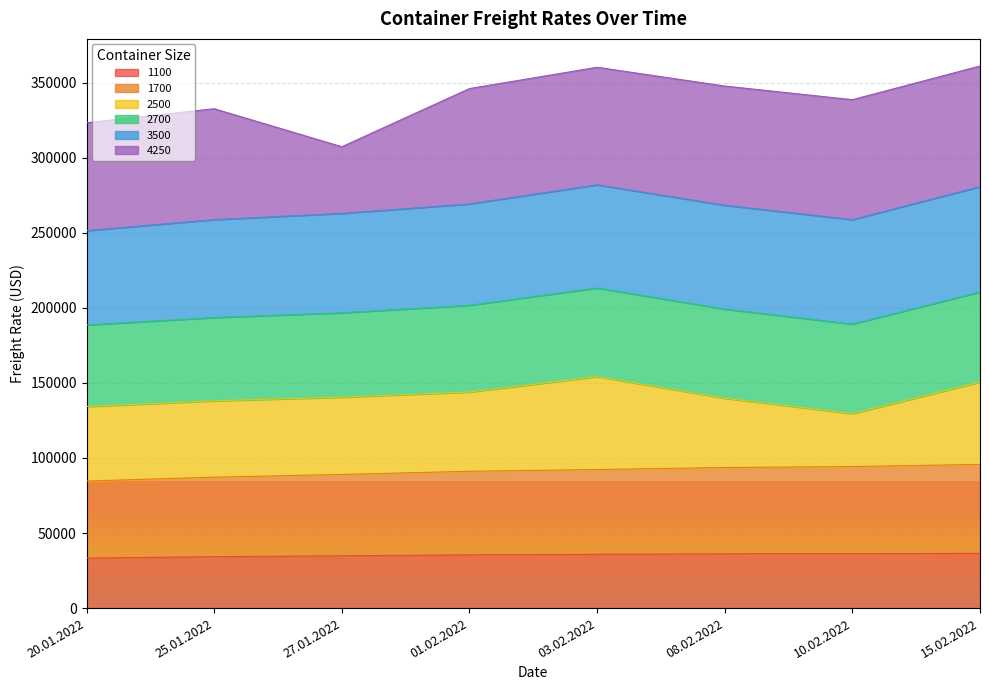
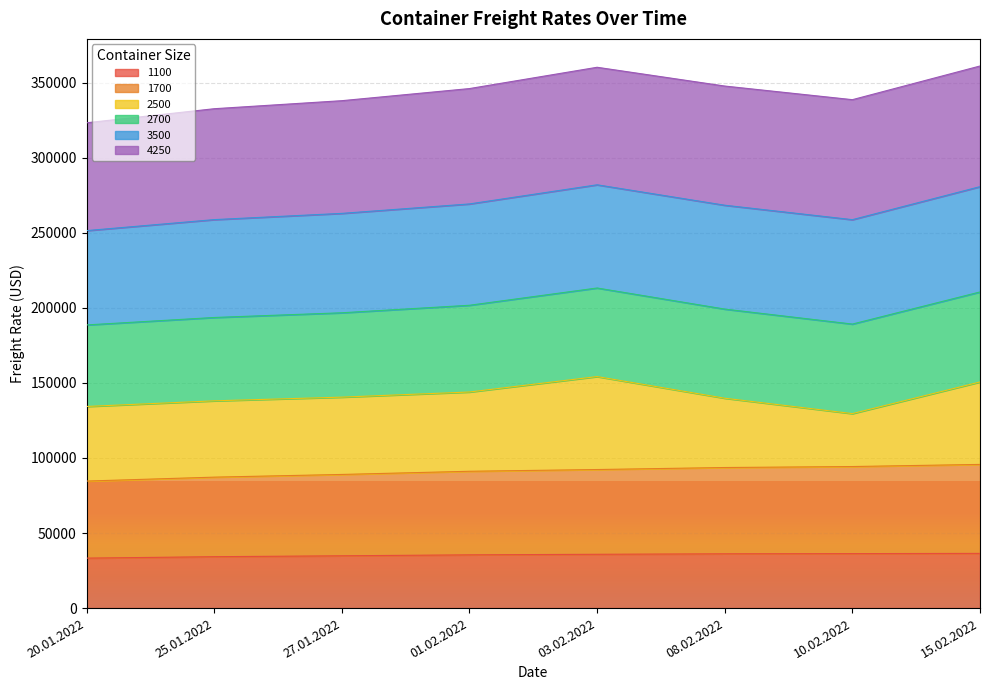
  {
    "2500": {
      "20.01.2022": 50000,
      "25.01.2022": 51000,
      "27.01.2022": 52000,
      "01.02.2022": 53000,
      "03.02.2022": 62000,
      "08.02.2022": 46000,
      "10.02.2022": 35000,
      "15.02.2022": 55000
    },
    "2700": {
      "20.01.2022": 54000,
      "25.01.2022": 56000,
      "27.01.2022": 56000,
      "01.02.2022": 58000,
      "03.02.2022": 59000,
      "08.02.2022": 59000,
      "10.02.2022": 60000,
      "15.02.2022": 60000
    },
    "3500": {
      "20.01.2022": 63000,
      "25.01.2022": 65000,
      "27.01.2022": 66000,
      "01.02.2022": 68000,
      "03.02.2022": 69000,
      "08.02.2022": 69000,
      "10.02.2022": 70000,
      "15.02.2022": 70000
    },
    "4250": {
      "20.01.2022": 72000,
      "25.01.2022": 74000,
-     "27.01.2022": 44000,
+     "27.01.2022": 75000,
      "01.02.2022": 77000,
      "03.02.2022": 78000,
      "08.02.2022": 79000,
      "10.02.2022": 80000,
      "15.02.2022": 80000
    }
  }
